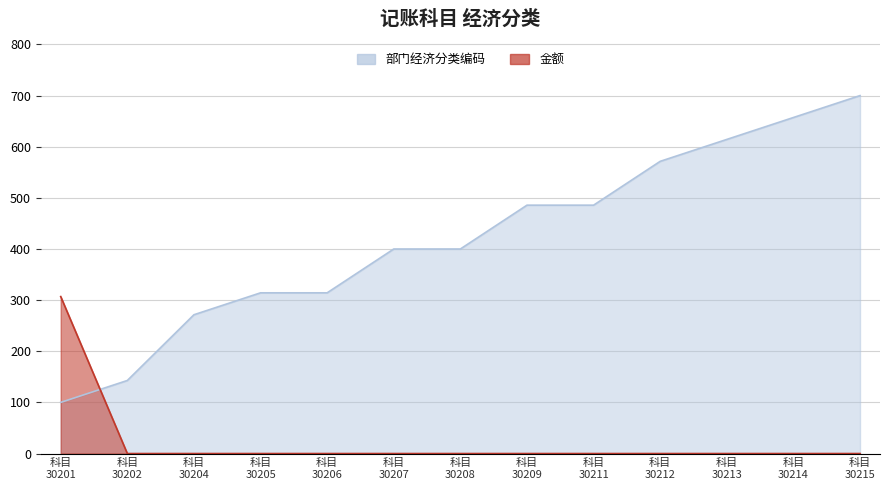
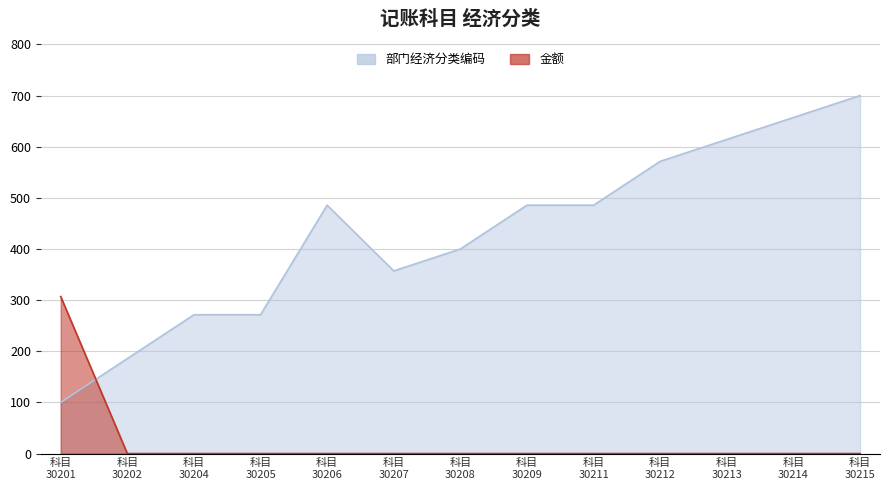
  {
    "部门经济分类编码": {
      "科目 30201": 100,
-     "科目 30202": 140,
+     "科目 30202": 190,
      "科目 30204": 270,
-     "科目 30205": 310,
-     "科目 30206": 310,
-     "科目 30207": 400,
+     "科目 30205": 270,
+     "科目 30206": 490,
+     "科目 30207": 360,
      "科目 30208": 400,
      "科目 30209": 490,
      "科目 30211": 490,
      "科目 30212": 570,
      "科目 30213": 610,
      "科目 30214": 660,
      "科目 30215": 700
    },
    "金额": {
      "科目 30201": 310,
      "科目 30202": 0,
      "科目 30204": 0,
      "科目 30205": 0,
      "科目 30206": 0,
      "科目 30207": 0,
      "科目 30208": 0,
      "科目 30209": 0,
      "科目 30211": 0,
      "科目 30212": 0,
      "科目 30213": 0,
      "科目 30214": 0,
      "科目 30215": 0
    }
  }
